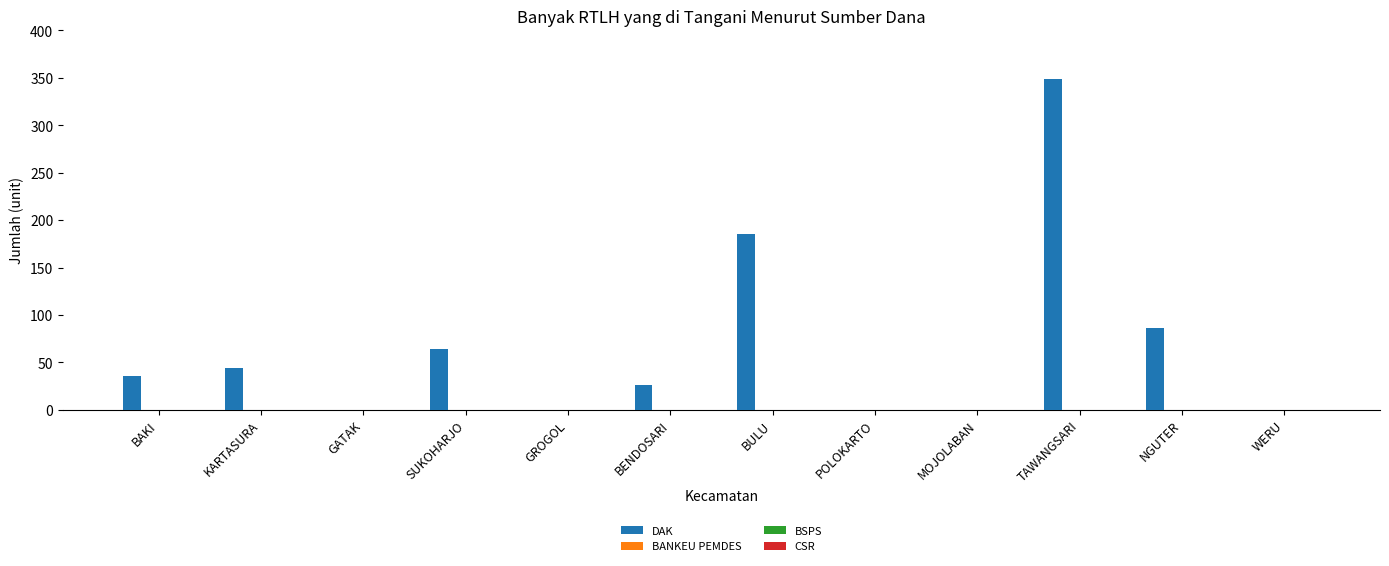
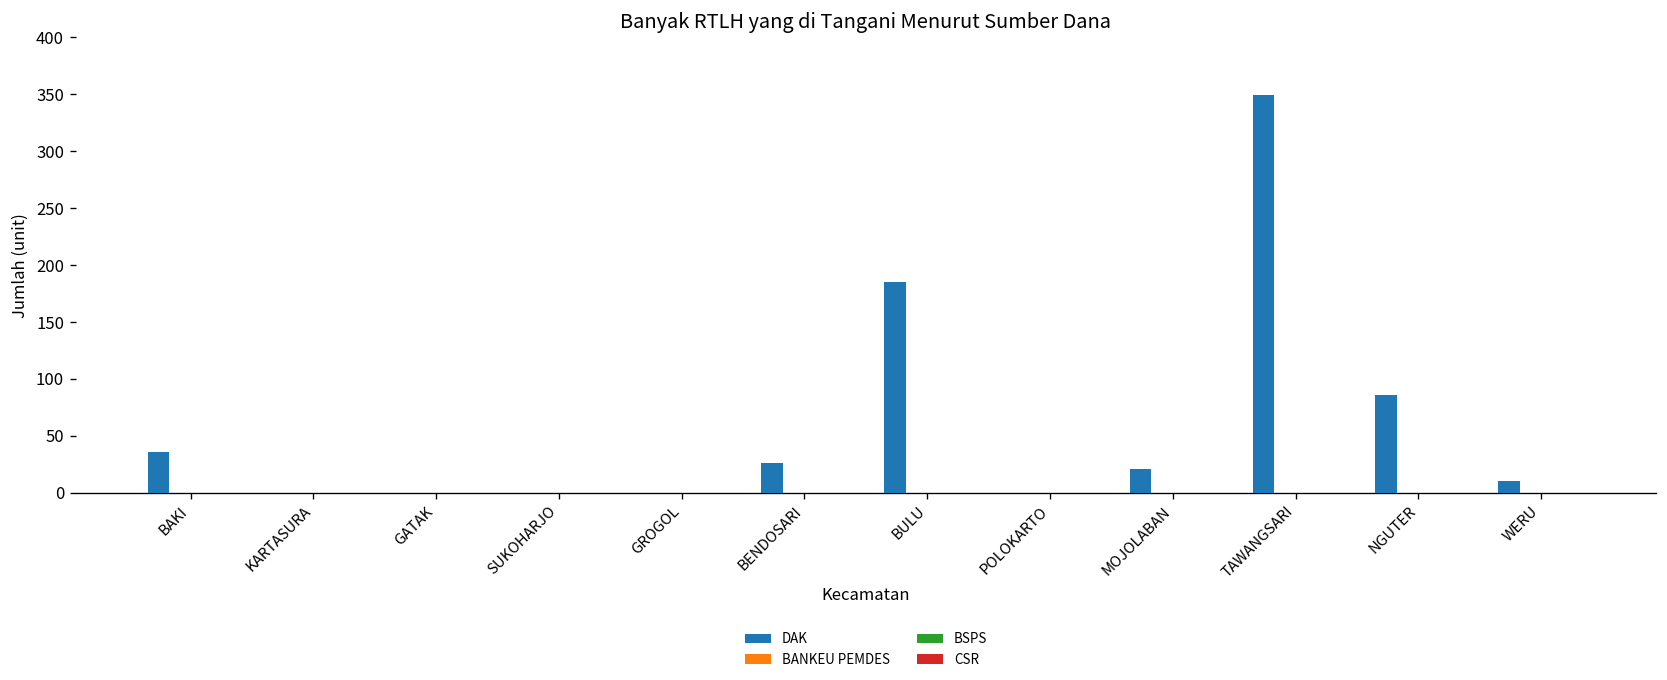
  {
    "DAK": {
      "BAKI": 40,
-     "KARTASURA": 40,
+     "KARTASURA": 0,
      "GATAK": 0,
-     "SUKOHARJO": 60,
+     "SUKOHARJO": 0,
      "GROGOL": 0,
      "BENDOSARI": 30,
      "BULU": 190,
      "POLOKARTO": 0,
-     "MOJOLABAN": 0,
+     "MOJOLABAN": 20,
      "TAWANGSARI": 350,
      "NGUTER": 90,
-     "WERU": 0
+     "WERU": 10
    },
    "BANKEU PEMDES": {
      "BAKI": 0,
      "KARTASURA": 0,
      "GATAK": 0,
      "SUKOHARJO": 0,
      "GROGOL": 0,
      "BENDOSARI": 0,
      "BULU": 0,
      "POLOKARTO": 0,
      "MOJOLABAN": 0,
      "TAWANGSARI": 0,
      "NGUTER": 0,
      "WERU": 0
    },
    "BSPS": {
      "BAKI": 0,
      "KARTASURA": 0,
      "GATAK": 0,
      "SUKOHARJO": 0,
      "GROGOL": 0,
      "BENDOSARI": 0,
      "BULU": 0,
      "POLOKARTO": 0,
      "MOJOLABAN": 0,
      "TAWANGSARI": 0,
      "NGUTER": 0,
      "WERU": 0
    },
    "CSR": {
      "BAKI": 0,
      "KARTASURA": 0,
      "GATAK": 0,
      "SUKOHARJO": 0,
      "GROGOL": 0,
      "BENDOSARI": 0,
      "BULU": 0,
      "POLOKARTO": 0,
      "MOJOLABAN": 0,
      "TAWANGSARI": 0,
      "NGUTER": 0,
      "WERU": 0
    }
  }
